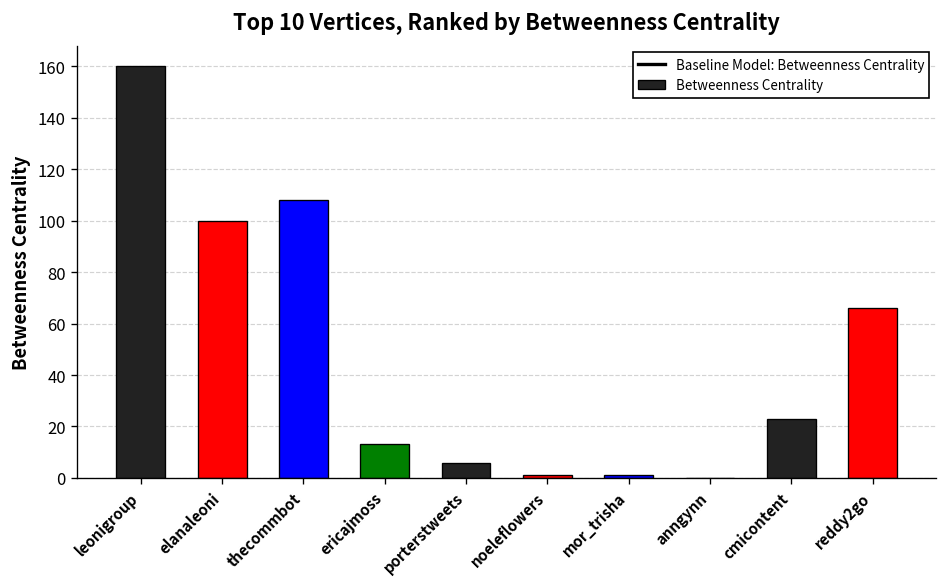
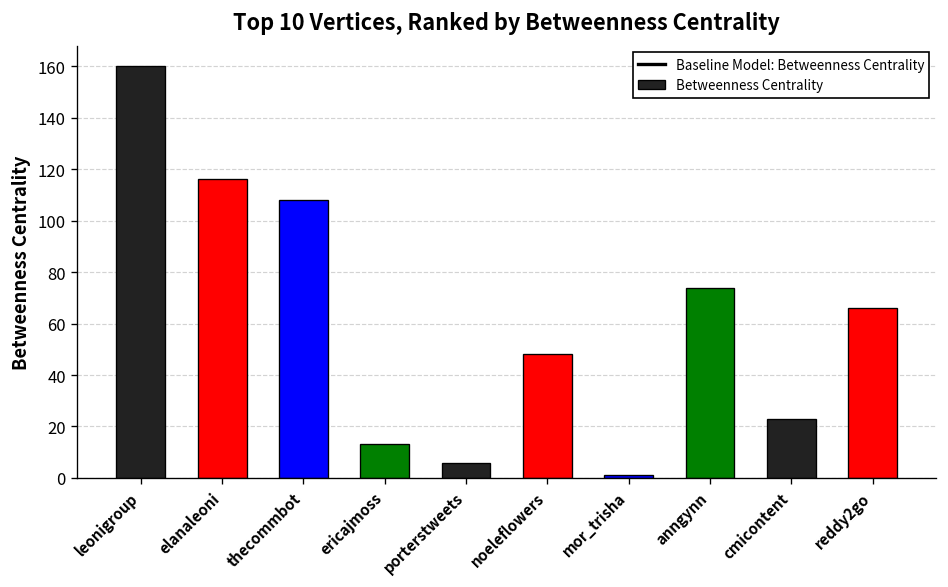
  {
    "leonigroup": 160,
-   "elanaleoni": 100,
+   "elanaleoni": 116,
    "thecommbot": 108,
    "ericajmoss": 13,
    "porterstweets": 6,
-   "noeleflowers": 1,
-   "anngynn": 0,
+   "noeleflowers": 48,
+   "anngynn": 74,
    "cmicontent": 23,
    "reddy2go": 66
  }
